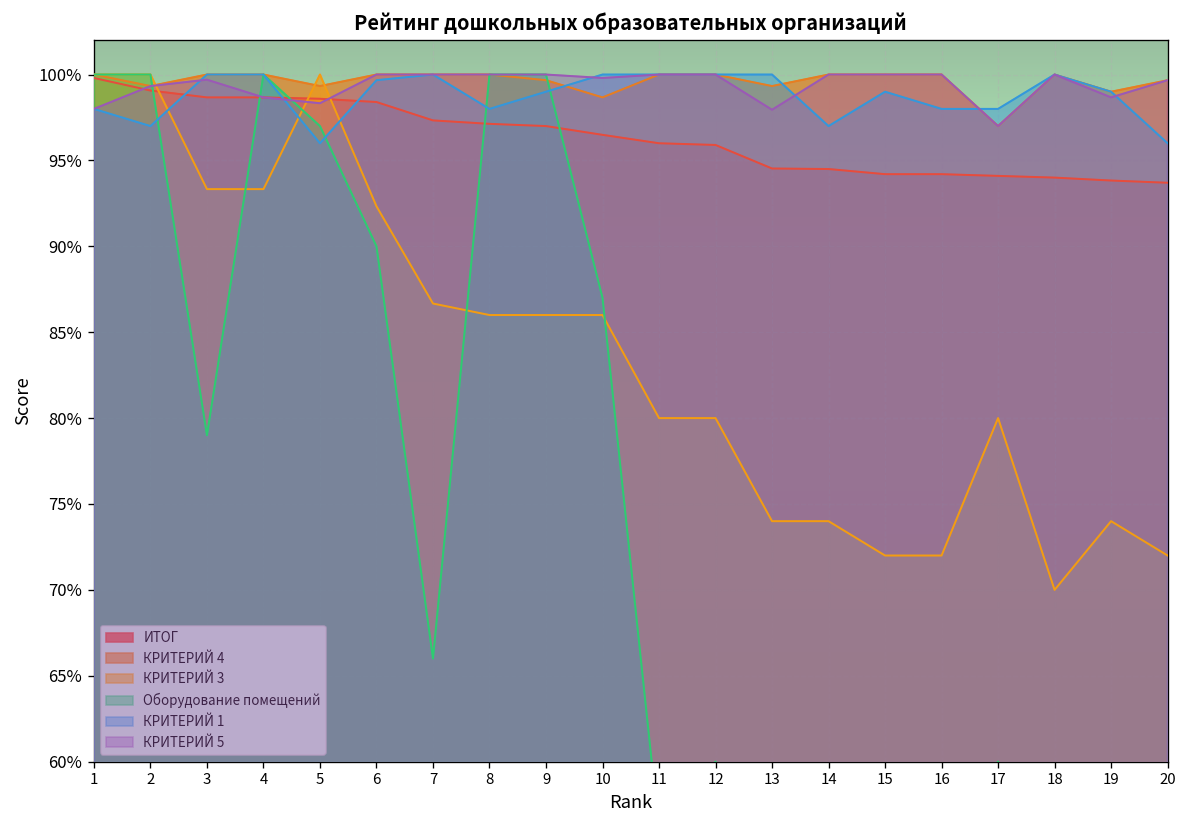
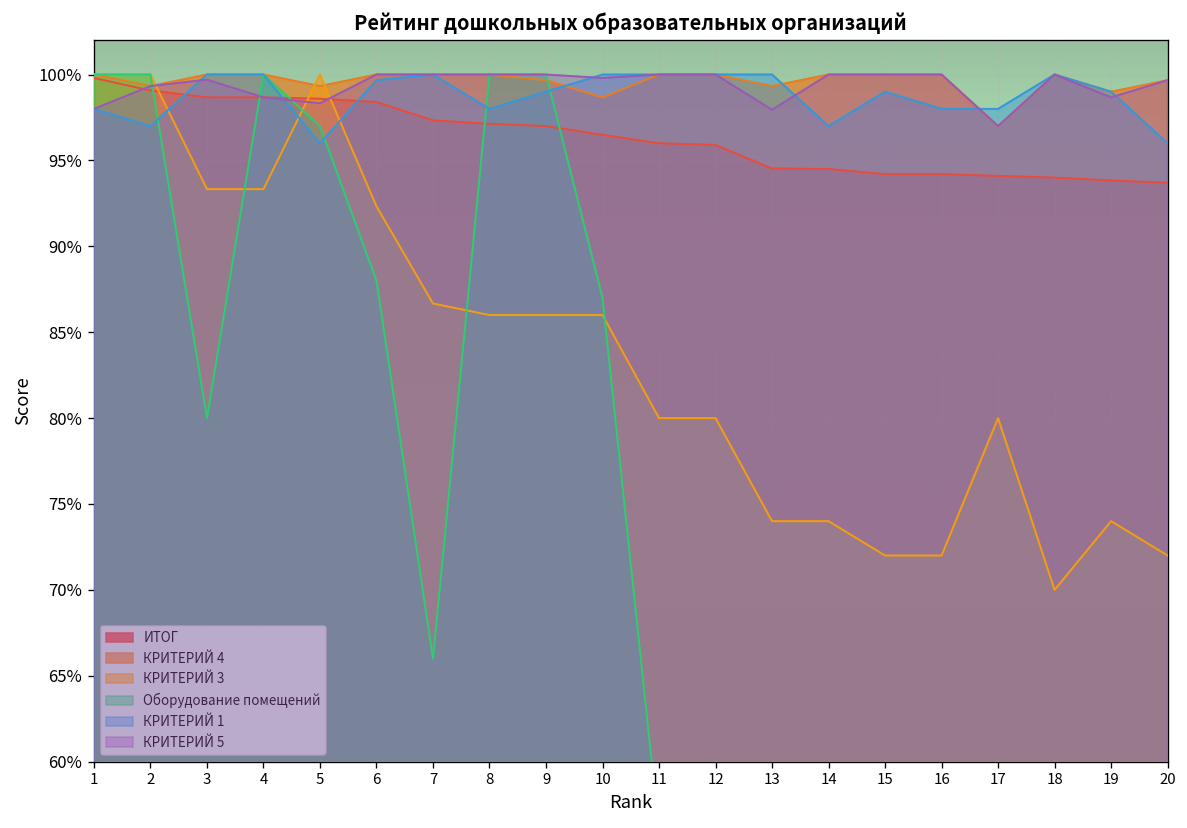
  {
    "Оборудование помещений": {
-     "3": "79%",
+     "3": "80%",
      "5": "97%",
-     "6": "90%",
+     "6": "88%",
      "7": "66%",
      "10": "87%",
      "12": "60%",
      "17": "60%"
    },
    "КРИТЕРИЙ 1": {
      "2": "97%",
      "5": "96%",
      "6": "99.7%",
      "8": "98%",
      "9": "99%",
      "10": "100%",
      "13": "100%",
      "14": "97%",
      "15": "99%",
      "16": "98%",
      "17": "98%",
      "20": "96%"
    },
    "КРИТЕРИЙ 5": {
      "3": "99.7%",
      "5": "98.3%",
      "10": "99.8%",
      "13": "98%",
      "19": "98.7%"
    }
  }
